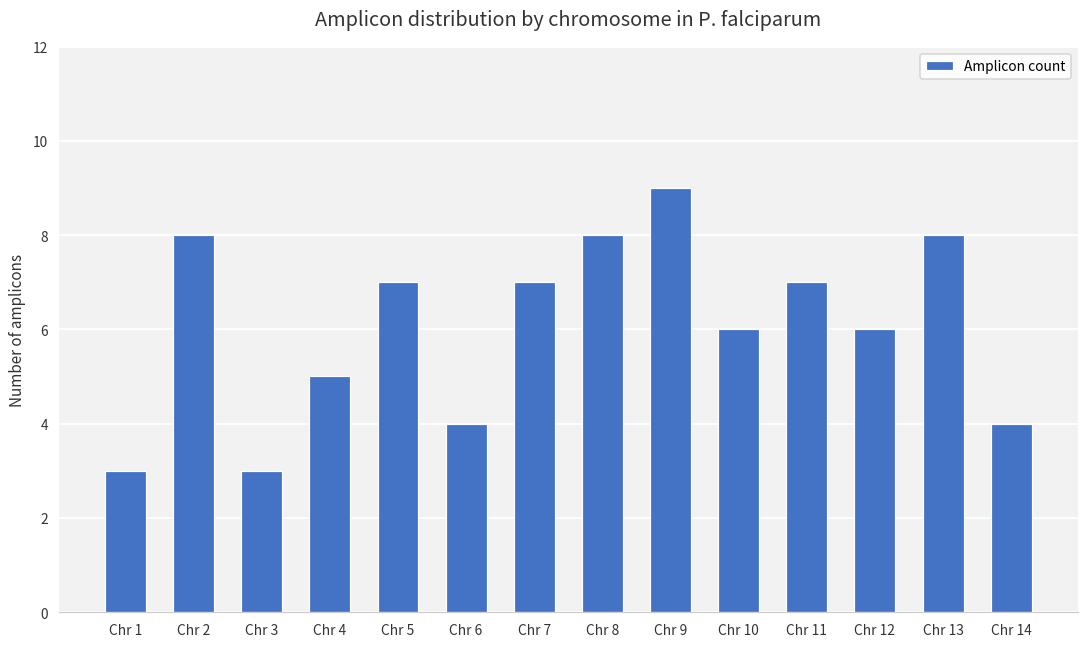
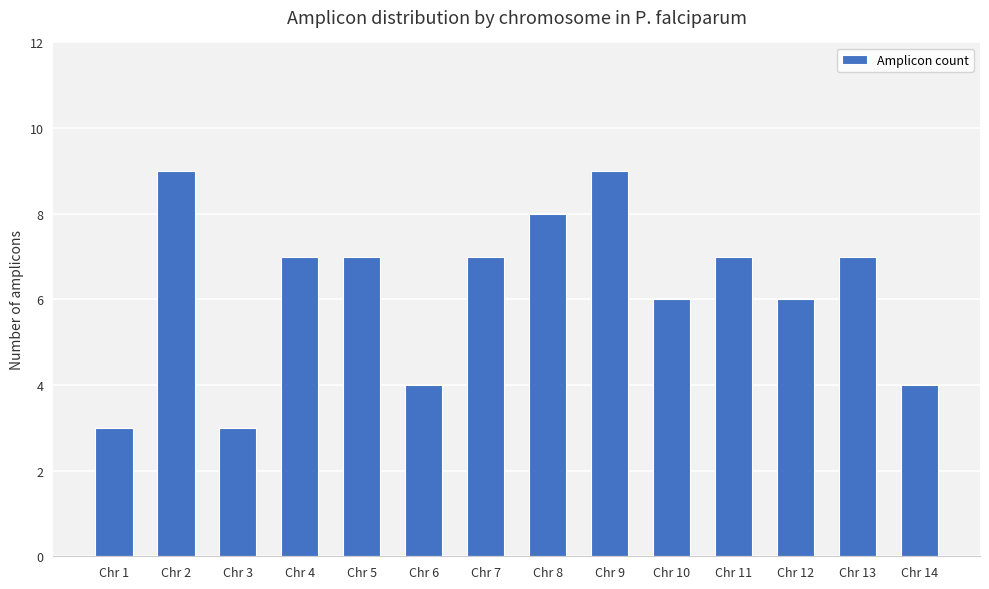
  {
    "Chr 1": 3,
-   "Chr 2": 8,
+   "Chr 2": 9,
    "Chr 3": 3,
-   "Chr 4": 5,
+   "Chr 4": 7,
    "Chr 5": 7,
    "Chr 6": 4,
    "Chr 7": 7,
    "Chr 8": 8,
    "Chr 9": 9,
    "Chr 10": 6,
    "Chr 11": 7,
    "Chr 12": 6,
-   "Chr 13": 8,
+   "Chr 13": 7,
    "Chr 14": 4
  }
